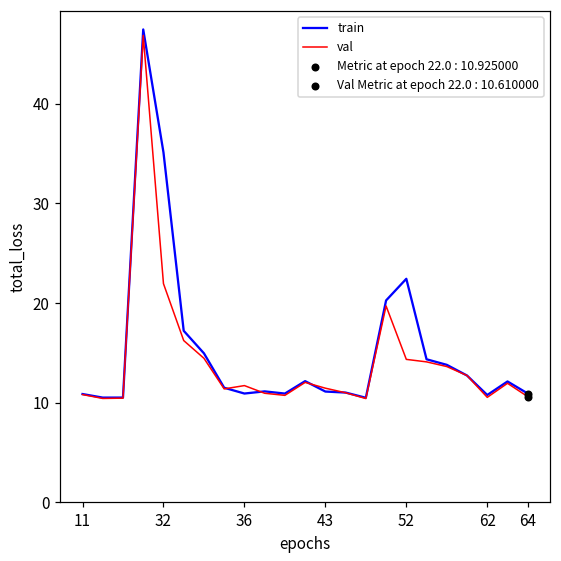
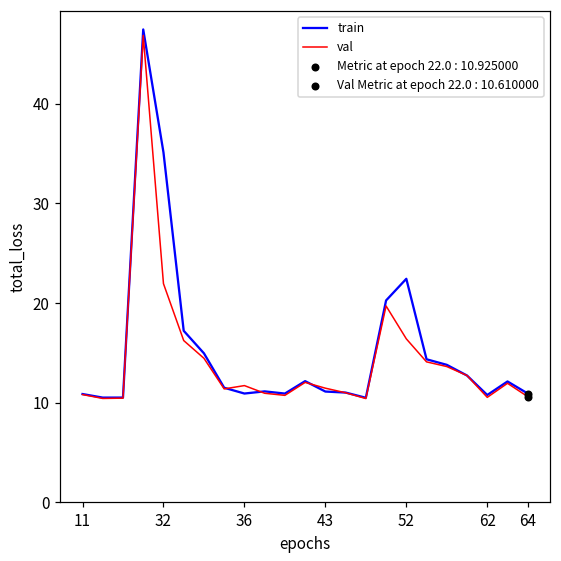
  {
    "train": {
      "32": 35,
      "36": 11,
      "43": 11,
      "52": 22
    },
    "val": {
      "32": 22,
      "36": 12,
      "43": 11,
-     "52": 14
+     "52": 16
    }
  }
